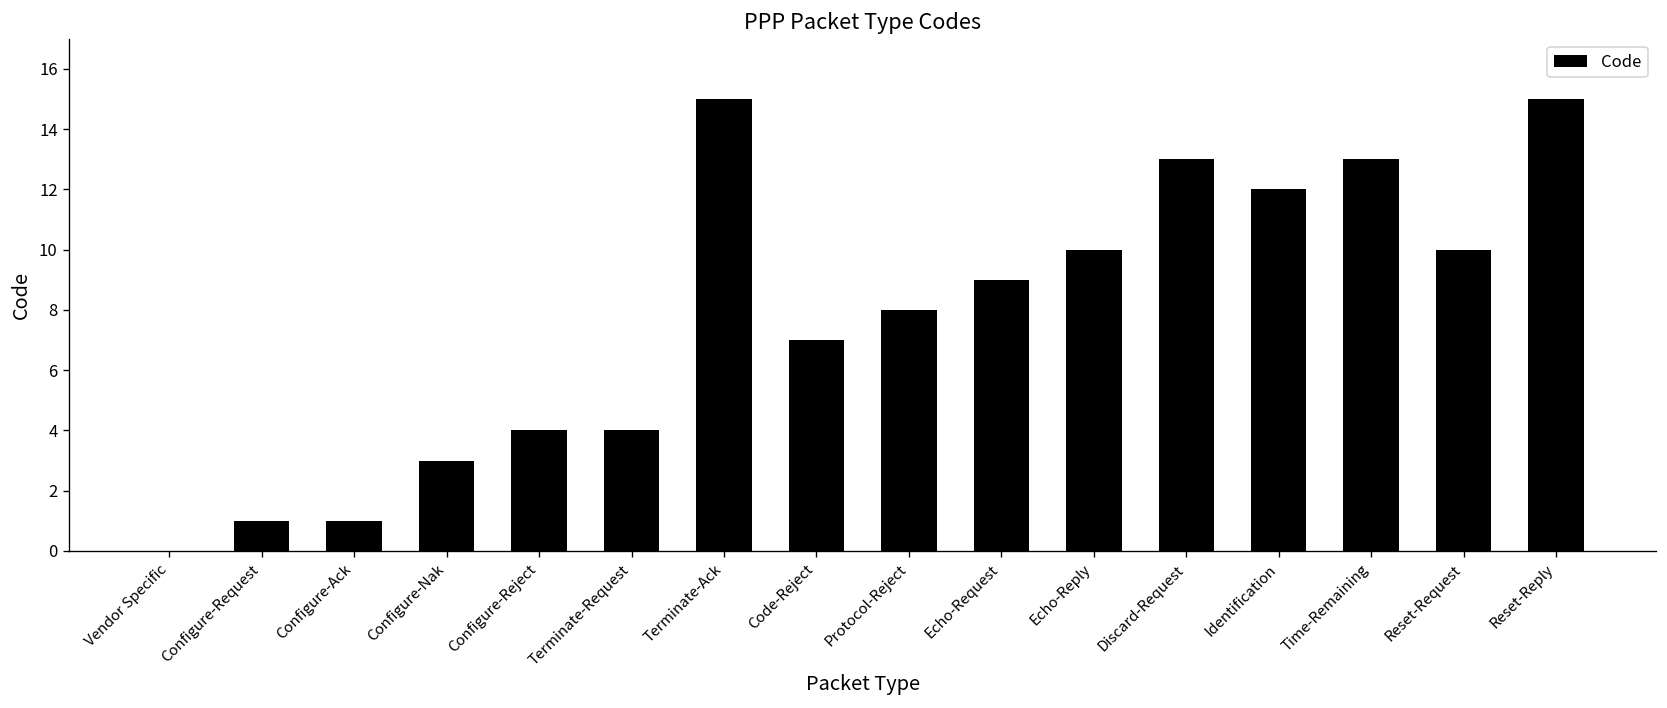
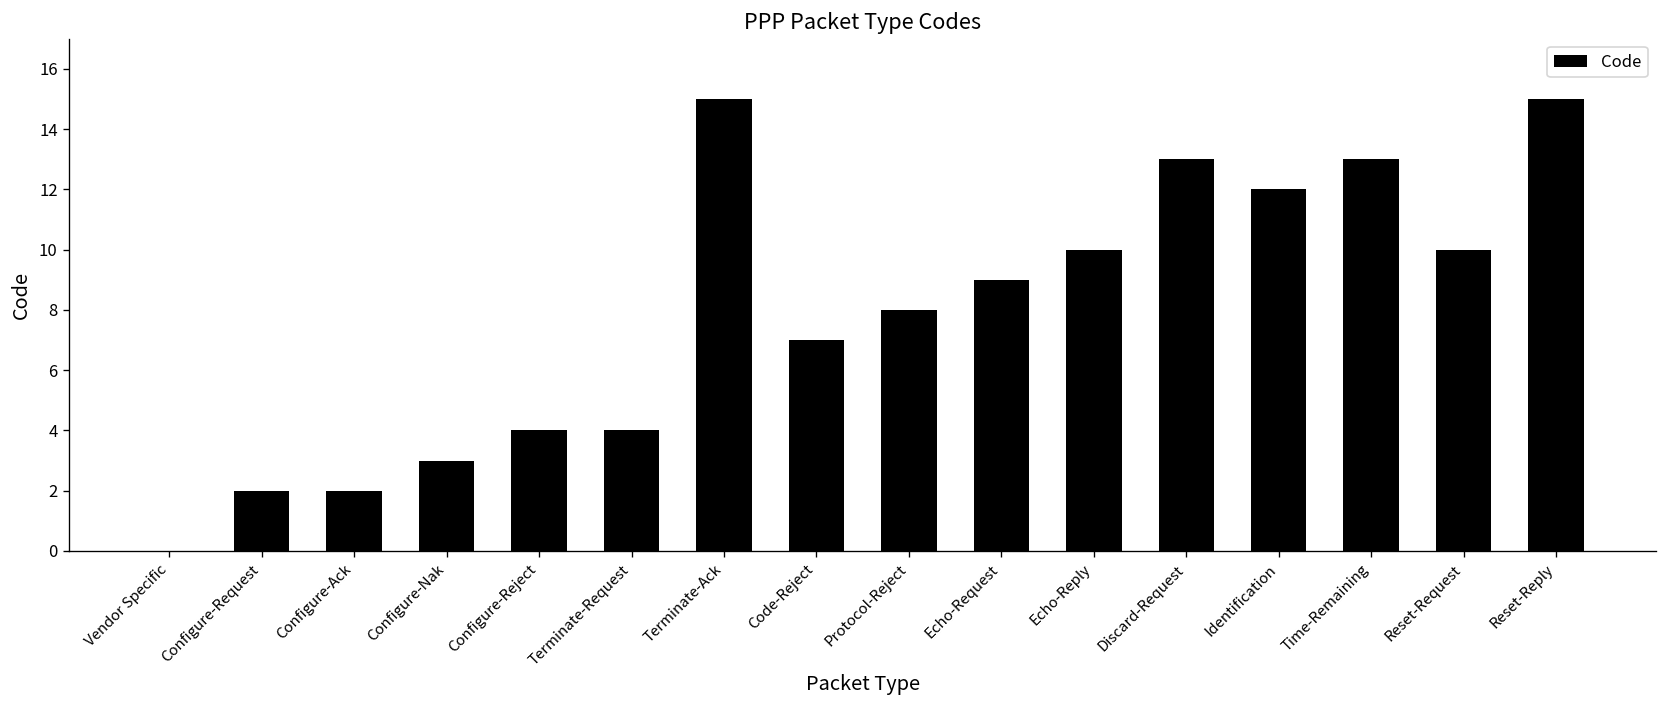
  {
    "Vendor Specific": 0,
-   "Configure-Request": 1,
-   "Configure-Ack": 1,
+   "Configure-Request": 2,
+   "Configure-Ack": 2,
    "Configure-Nak": 3,
    "Configure-Reject": 4,
    "Terminate-Request": 4,
    "Terminate-Ack": 15,
    "Code-Reject": 7,
    "Protocol-Reject": 8,
    "Echo-Request": 9,
    "Echo-Reply": 10,
    "Discard-Request": 13,
    "Identification": 12,
    "Time-Remaining": 13,
    "Reset-Request": 10,
    "Reset-Reply": 15
  }
